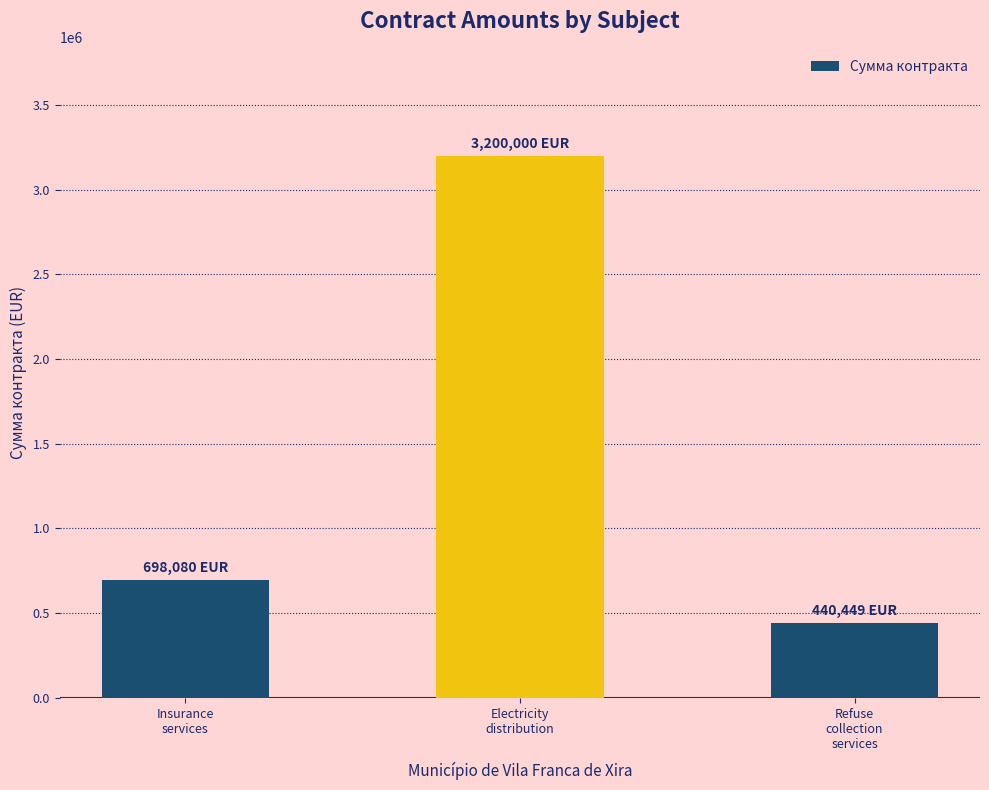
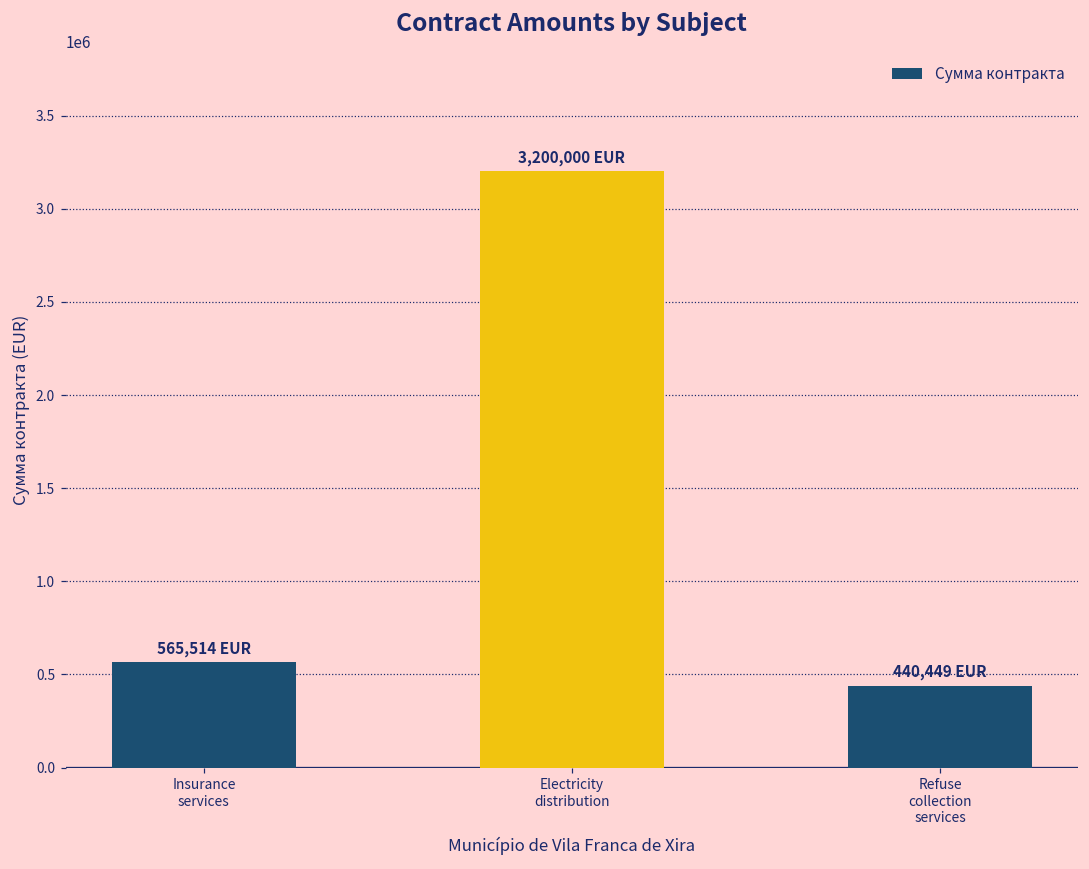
  {
-   "Insurance services": "698,080",
+   "Insurance services": "565,514",
    "Electricity distribution": "3,200,000",
    "Refuse collection services": "440,449"
  }
